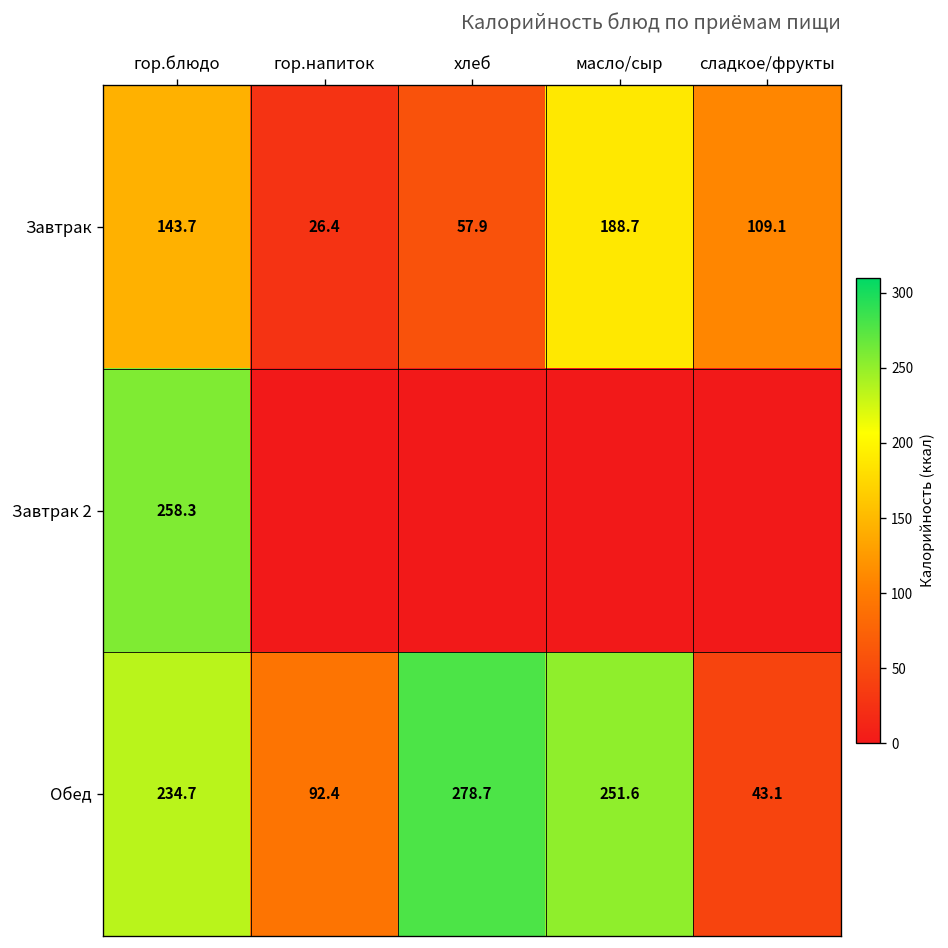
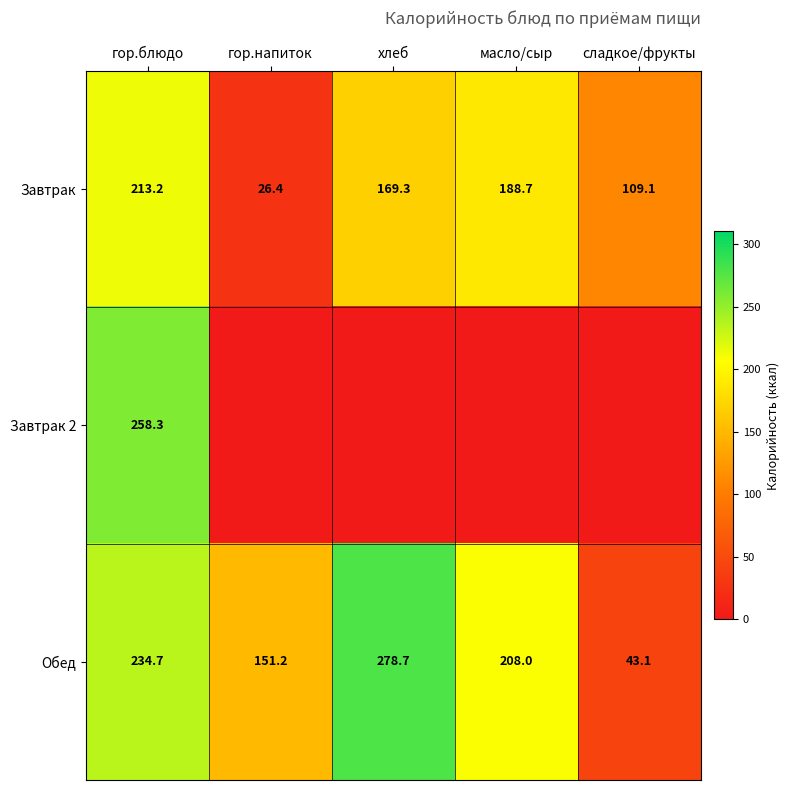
  {
    "Завтрак": {
-     "гор.блюдо": 143.7,
+     "гор.блюдо": 213.2,
      "гор.напиток": 26.4,
-     "хлеб": 57.9,
+     "хлеб": 169.3,
      "масло/сыр": 188.7,
      "сладкое/фрукты": 109.1
    },
    "Завтрак 2": {
      "гор.блюдо": 258.3
    },
    "Обед": {
      "гор.блюдо": 234.7,
-     "гор.напиток": 92.4,
+     "гор.напиток": 151.2,
      "хлеб": 278.7,
-     "масло/сыр": 251.6,
+     "масло/сыр": 208.0,
      "сладкое/фрукты": 43.1
    }
  }
